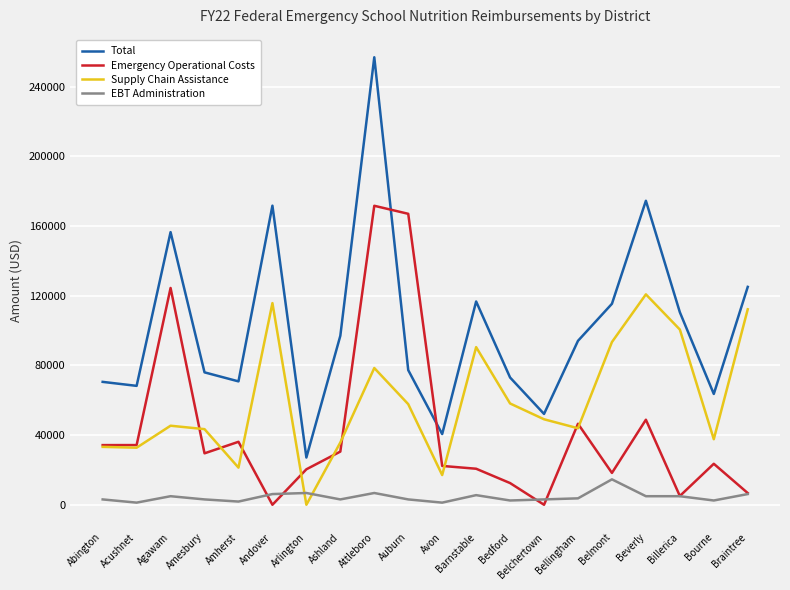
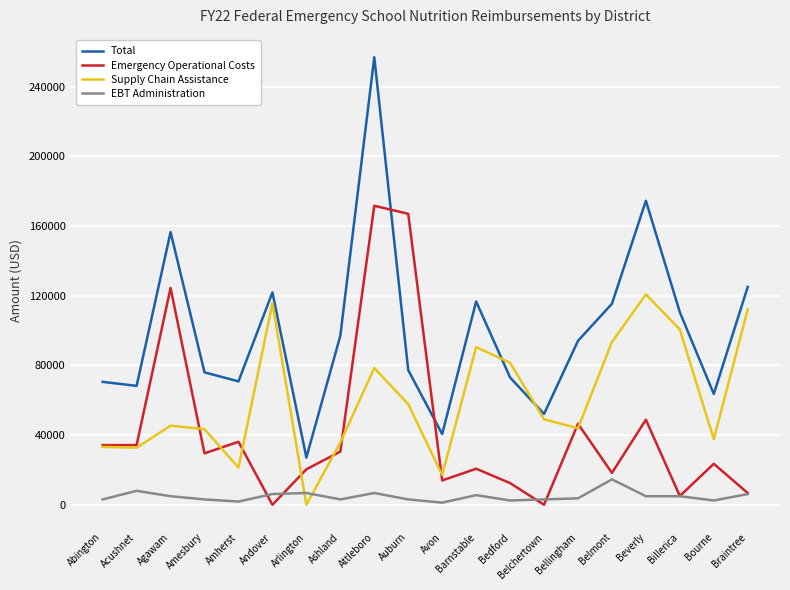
  {
    "Total": {
      "Abington": 71000,
      "Acushnet": 68000,
      "Agawam": 156000,
      "Amesbury": 76000,
      "Amherst": 71000,
-     "Andover": 172000,
+     "Andover": 122000,
      "Arlington": 27000,
      "Ashland": 97000,
      "Attleboro": 257000,
      "Auburn": 77000,
      "Avon": 41000,
      "Barnstable": 117000,
      "Bedford": 73000,
      "Belchertown": 52000,
      "Bellingham": 94000,
      "Belmont": 115000,
      "Beverly": 174000,
      "Billerica": 110000,
      "Bourne": 64000,
      "Braintree": 125000
    },
    "Emergency Operational Costs": {
      "Acushnet": 34000,
      "Agawam": 124000,
      "Amesbury": 30000,
      "Amherst": 36000,
      "Andover": 0,
      "Arlington": 20000,
      "Ashland": 31000,
      "Attleboro": 172000,
      "Auburn": 167000,
-     "Avon": 22000,
+     "Avon": 14000,
      "Barnstable": 21000,
      "Bedford": 12000,
      "Belchertown": 0,
      "Bellingham": 46000,
      "Belmont": 18000,
      "Beverly": 49000,
      "Bourne": 24000
    },
    "Supply Chain Assistance": {
      "Acushnet": 33000,
      "Agawam": 45000,
      "Amesbury": 43000,
      "Amherst": 21000,
      "Andover": 116000,
      "Arlington": 0,
      "Ashland": 36000,
      "Attleboro": 78000,
      "Auburn": 58000,
      "Avon": 17000,
      "Barnstable": 90000,
-     "Bedford": 58000,
+     "Bedford": 82000,
      "Belchertown": 49000,
      "Bellingham": 44000,
      "Belmont": 93000,
      "Beverly": 121000,
      "Billerica": 101000,
      "Bourne": 38000,
      "Braintree": 112000
    },
    "EBT Administration": {
      "Abington": 3000,
-     "Acushnet": 1000,
+     "Acushnet": 8000,
      "Agawam": 5000,
      "Amesbury": 3000,
      "Amherst": 2000,
      "Andover": 6000,
      "Arlington": 7000,
      "Ashland": 3000,
      "Attleboro": 7000,
      "Auburn": 3000,
      "Avon": 1000,
      "Barnstable": 6000,
      "Bedford": 2000,
      "Belchertown": 3000,
      "Bellingham": 4000,
      "Belmont": 15000,
      "Beverly": 5000,
      "Bourne": 2000
    }
  }
